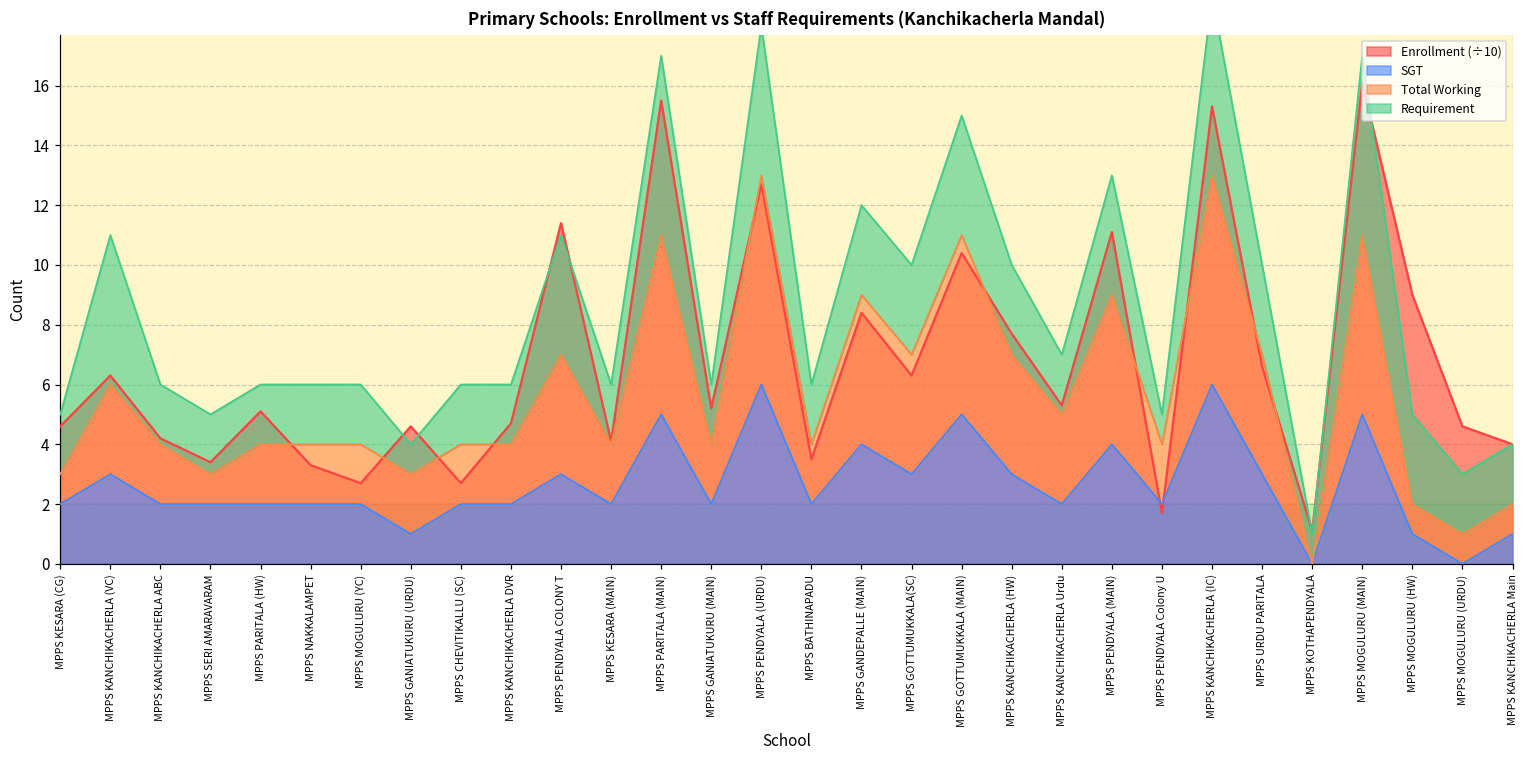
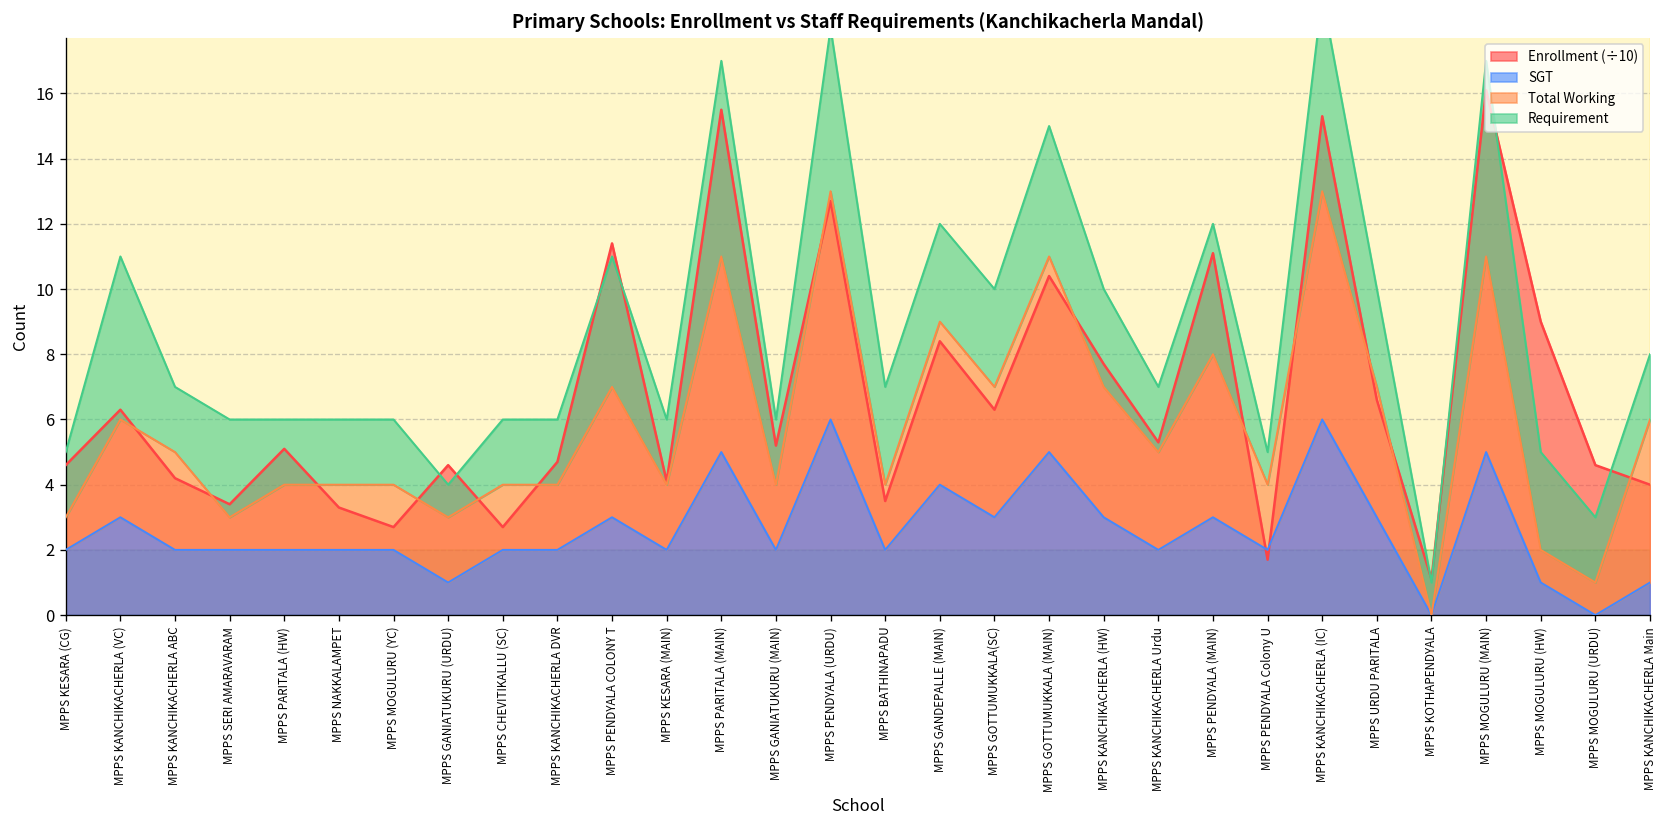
  {
    "Enrollment (÷10)": {
      "MPPS KESARA (CG)": 4.6,
      "MPPS KANCHIKACHERLA (VC)": 6.3,
      "MPPS KANCHIKACHERLA ABC": 4.2,
      "MPPS SERI AMARAVARAM": 3.4,
      "MPPS PARITALA (HW)": 5.1,
      "MPPS NAKKALAMPET": 3.3,
      "MPPS MOGULURU (YC)": 2.7,
      "MPPS GANIATUKURU (URDU)": 4.6,
      "MPPS CHEVITIKALLU (SC)": 2.7,
      "MPPS KANCHIKACHERLA DVR": 4.7,
      "MPPS PENDYALA COLONY T": 11.4,
      "MPPS KESARA (MAIN)": 4.1,
      "MPPS PARITALA (MAIN)": 15.5,
      "MPPS GANIATUKURU (MAIN)": 5.2,
      "MPPS PENDYALA (URDU)": 12.7,
      "MPPS BATHINAPADU": 3.5,
      "MPPS GANDEPALLE (MAIN)": 8.4,
      "MPPS GOTTUMUKKALA(SC)": 6.3,
      "MPPS GOTTUMUKKALA (MAIN)": 10.4,
      "MPPS KANCHIKACHERLA (HW)": 7.7,
      "MPPS KANCHIKACHERLA Urdu": 5.3,
      "MPPS PENDYALA (MAIN)": 11.1,
      "MPPS PENDYALA Colony U": 1.7,
      "MPPS KANCHIKACHERLA (IC)": 15.3,
      "MPPS URDU PARITALA": 6.6,
      "MPPS KOTHAPENDYALA": 1.1,
      "MPPS MOGULURU (HW)": 9,
      "MPPS MOGULURU (URDU)": 4.6
    },
    "SGT": {
      "MPPS KESARA (CG)": 2,
      "MPPS KANCHIKACHERLA (VC)": 3,
      "MPPS KANCHIKACHERLA ABC": 2,
      "MPPS SERI AMARAVARAM": 2,
      "MPPS PARITALA (HW)": 2,
      "MPPS NAKKALAMPET": 2,
      "MPPS MOGULURU (YC)": 2,
      "MPPS GANIATUKURU (URDU)": 1,
      "MPPS CHEVITIKALLU (SC)": 2,
      "MPPS KANCHIKACHERLA DVR": 2,
      "MPPS PENDYALA COLONY T": 3,
      "MPPS KESARA (MAIN)": 2,
      "MPPS PARITALA (MAIN)": 5,
      "MPPS GANIATUKURU (MAIN)": 2,
      "MPPS PENDYALA (URDU)": 6,
      "MPPS BATHINAPADU": 2,
      "MPPS GANDEPALLE (MAIN)": 4,
      "MPPS GOTTUMUKKALA(SC)": 3,
      "MPPS GOTTUMUKKALA (MAIN)": 5,
      "MPPS KANCHIKACHERLA (HW)": 3,
      "MPPS KANCHIKACHERLA Urdu": 2,
-     "MPPS PENDYALA (MAIN)": 4,
+     "MPPS PENDYALA (MAIN)": 3,
      "MPPS PENDYALA Colony U": 2,
      "MPPS KANCHIKACHERLA (IC)": 6,
      "MPPS URDU PARITALA": 3,
      "MPPS MOGULURU (MAIN)": 5,
      "MPPS MOGULURU (HW)": 1,
      "MPPS MOGULURU (URDU)": 0,
      "MPPS KANCHIKACHERLA Main": 1
    },
    "Total Working": {
      "MPPS KESARA (CG)": 1,
      "MPPS KANCHIKACHERLA (VC)": 3,
-     "MPPS KANCHIKACHERLA ABC": 2,
+     "MPPS KANCHIKACHERLA ABC": 3,
      "MPPS SERI AMARAVARAM": 1,
      "MPPS PARITALA (HW)": 2,
      "MPPS NAKKALAMPET": 2,
      "MPPS MOGULURU (YC)": 2,
      "MPPS GANIATUKURU (URDU)": 2,
      "MPPS CHEVITIKALLU (SC)": 2,
      "MPPS KANCHIKACHERLA DVR": 2,
      "MPPS PENDYALA COLONY T": 4,
      "MPPS KESARA (MAIN)": 2,
      "MPPS PARITALA (MAIN)": 6,
      "MPPS GANIATUKURU (MAIN)": 2,
      "MPPS PENDYALA (URDU)": 7,
      "MPPS BATHINAPADU": 2,
      "MPPS GANDEPALLE (MAIN)": 5,
      "MPPS GOTTUMUKKALA(SC)": 4,
      "MPPS GOTTUMUKKALA (MAIN)": 6,
      "MPPS KANCHIKACHERLA (HW)": 4,
      "MPPS KANCHIKACHERLA Urdu": 3,
      "MPPS PENDYALA (MAIN)": 5,
      "MPPS PENDYALA Colony U": 2,
      "MPPS KANCHIKACHERLA (IC)": 7,
      "MPPS URDU PARITALA": 4,
      "MPPS MOGULURU (MAIN)": 6,
      "MPPS MOGULURU (HW)": 1,
      "MPPS MOGULURU (URDU)": 1,
-     "MPPS KANCHIKACHERLA Main": 1
+     "MPPS KANCHIKACHERLA Main": 5
    },
    "Requirement": {
      "MPPS KESARA (CG)": 2,
      "MPPS KANCHIKACHERLA (VC)": 5,
      "MPPS KANCHIKACHERLA ABC": 2,
-     "MPPS SERI AMARAVARAM": 2,
+     "MPPS SERI AMARAVARAM": 3,
      "MPPS PARITALA (HW)": 2,
      "MPPS NAKKALAMPET": 2,
      "MPPS MOGULURU (YC)": 2,
      "MPPS GANIATUKURU (URDU)": 1,
      "MPPS CHEVITIKALLU (SC)": 2,
      "MPPS KANCHIKACHERLA DVR": 2,
      "MPPS PENDYALA COLONY T": 4,
      "MPPS KESARA (MAIN)": 2,
      "MPPS PARITALA (MAIN)": 6,
      "MPPS GANIATUKURU (MAIN)": 2,
-     "MPPS BATHINAPADU": 2,
+     "MPPS BATHINAPADU": 3,
      "MPPS GANDEPALLE (MAIN)": 3,
      "MPPS GOTTUMUKKALA(SC)": 3,
      "MPPS GOTTUMUKKALA (MAIN)": 4,
      "MPPS KANCHIKACHERLA (HW)": 3,
      "MPPS KANCHIKACHERLA Urdu": 2,
      "MPPS PENDYALA (MAIN)": 4,
      "MPPS PENDYALA Colony U": 1,
      "MPPS URDU PARITALA": 3,
      "MPPS KOTHAPENDYALA": 1,
      "MPPS MOGULURU (HW)": 3,
      "MPPS MOGULURU (URDU)": 2
    }
  }
